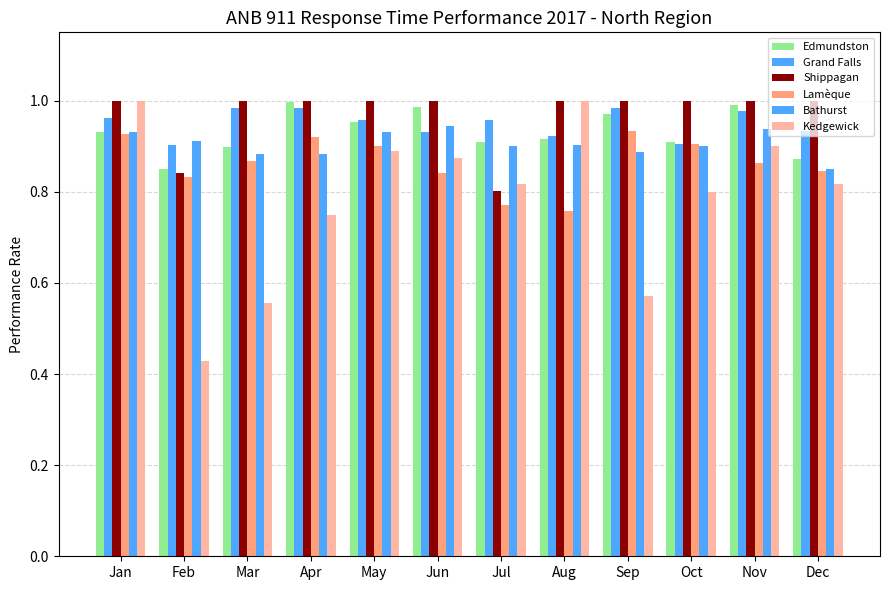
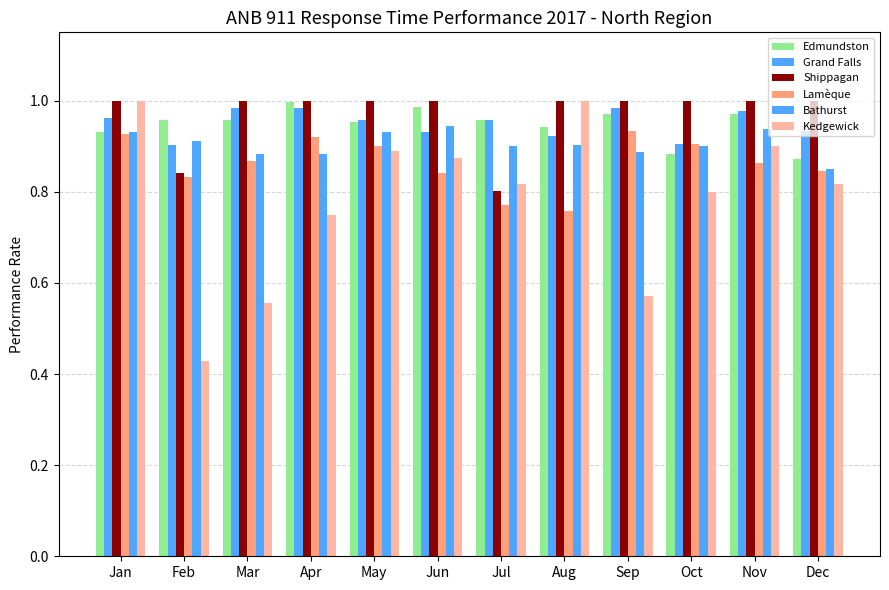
  {
    "Edmundston": {
      "Jan": 0.93,
-     "Feb": 0.85,
-     "Mar": 0.90,
+     "Feb": 0.96,
+     "Mar": 0.96,
      "Apr": 1.00,
      "May": 0.95,
      "Jun": 0.99,
-     "Jul": 0.91,
-     "Aug": 0.92,
+     "Jul": 0.96,
+     "Aug": 0.94,
      "Sep": 0.97,
-     "Oct": 0.91,
-     "Nov": 0.99,
+     "Oct": 0.88,
+     "Nov": 0.97,
      "Dec": 0.87
    },
    "Shippagan": {
      "Jan": 1.00,
      "Feb": 0.84,
      "Mar": 1.00,
      "Apr": 1.00,
      "May": 1.00,
      "Jun": 1.00,
      "Jul": 0.80,
      "Aug": 1.00,
      "Sep": 1.00,
      "Oct": 1.00,
      "Nov": 1.00
    }
  }
